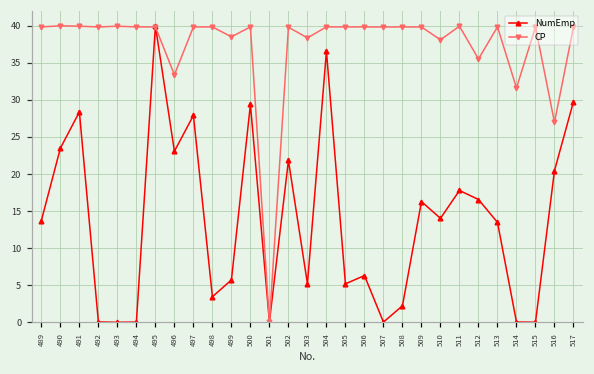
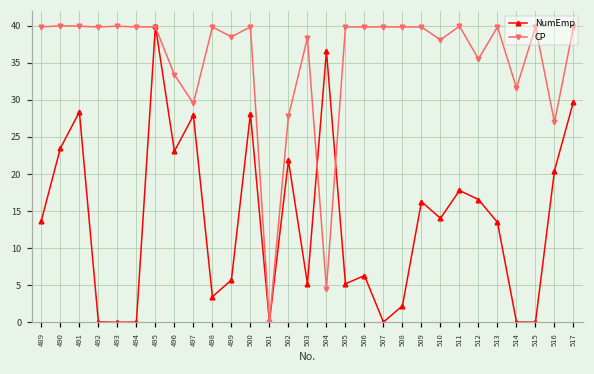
  {
    "NumEmp": {
      "489": 14,
      "490": 23,
      "491": 28,
      "492": 0,
      "493": 0,
      "494": 0,
      "496": 23,
      "497": 28,
      "498": 3,
      "499": 6,
-     "500": 29,
+     "500": 28,
      "502": 22,
      "503": 5,
      "504": 37,
      "505": 5,
      "506": 6,
      "507": 0,
      "508": 2,
      "509": 16,
      "510": 14,
      "511": 18,
      "512": 17,
      "513": 13,
      "514": 0,
      "515": 0,
      "516": 20,
      "517": 30
    },
    "CP": {
      "489": 40,
      "490": 40,
      "491": 40,
      "492": 40,
      "493": 40,
      "494": 40,
      "496": 33,
-     "497": 40,
+     "497": 30,
      "498": 40,
      "499": 39,
      "500": 40,
-     "502": 40,
+     "502": 28,
      "503": 38,
-     "504": 40,
+     "504": 4,
      "505": 40,
      "506": 40,
      "507": 40,
      "508": 40,
      "509": 40,
      "510": 38,
      "511": 40,
      "512": 36,
      "513": 40,
      "514": 32,
      "516": 27
    }
  }
